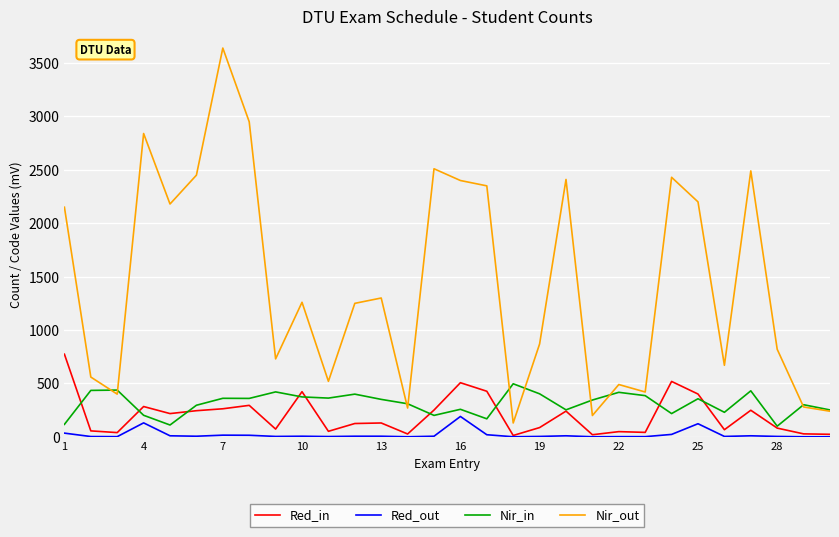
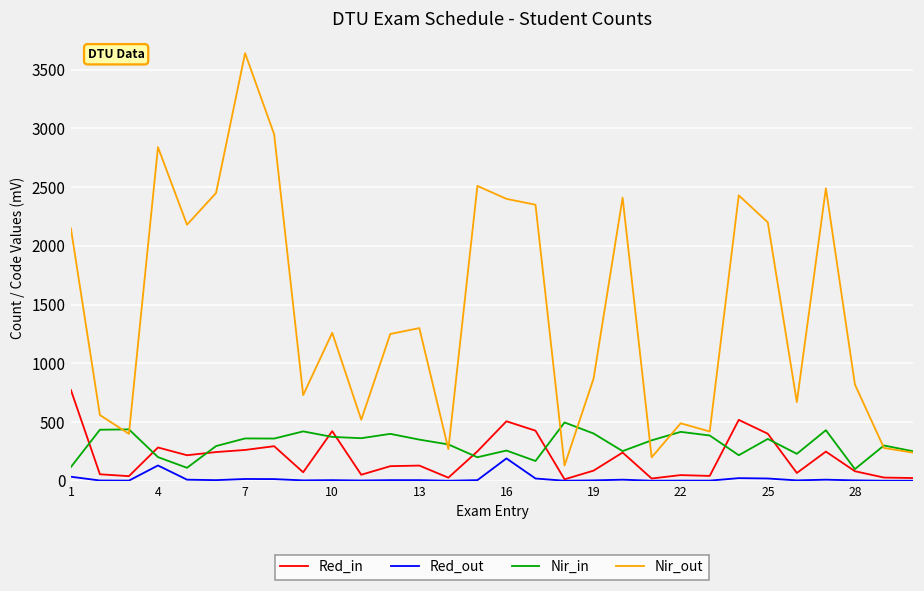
  {
    "Red_in": {
      "1": 770,
      "4": 280,
      "7": 260,
      "10": 420,
      "13": 130,
      "16": 510,
      "19": 90,
      "22": 50,
      "25": 400
    },
    "Red_out": {
      "1": 40,
      "4": 130,
      "7": 20,
      "10": 10,
      "13": 10,
      "16": 190,
      "19": 0,
      "22": 0,
-     "25": 120,
+     "25": 20,
      "28": 0
    },
    "Nir_in": {
      "1": 120,
      "4": 200,
      "7": 360,
      "10": 370,
      "13": 350,
      "16": 260,
      "19": 400,
      "22": 420,
      "25": 360
    },
    "Nir_out": {
      "1": 2150,
      "4": 2840,
      "7": 3640,
      "10": 1260,
      "13": 1300,
      "16": 2400,
      "19": 870,
      "22": 490,
      "25": 2200,
      "28": 820
    }
  }
